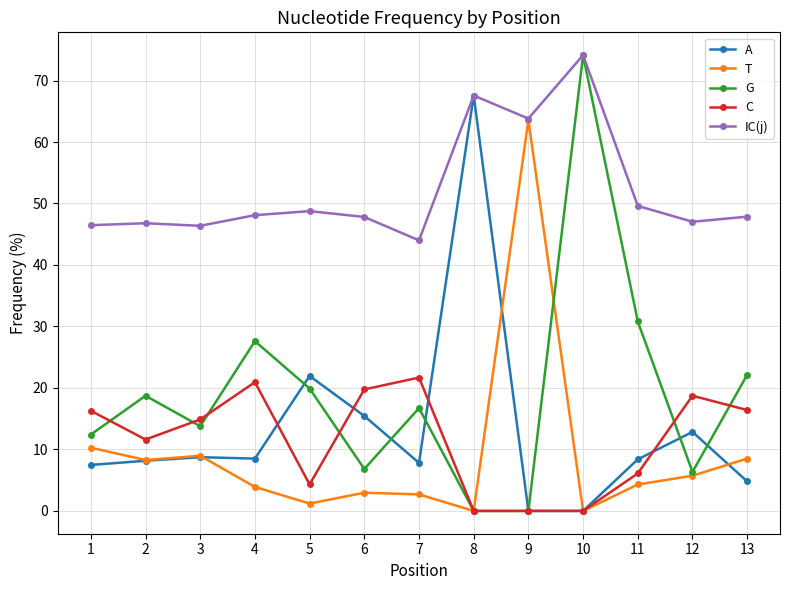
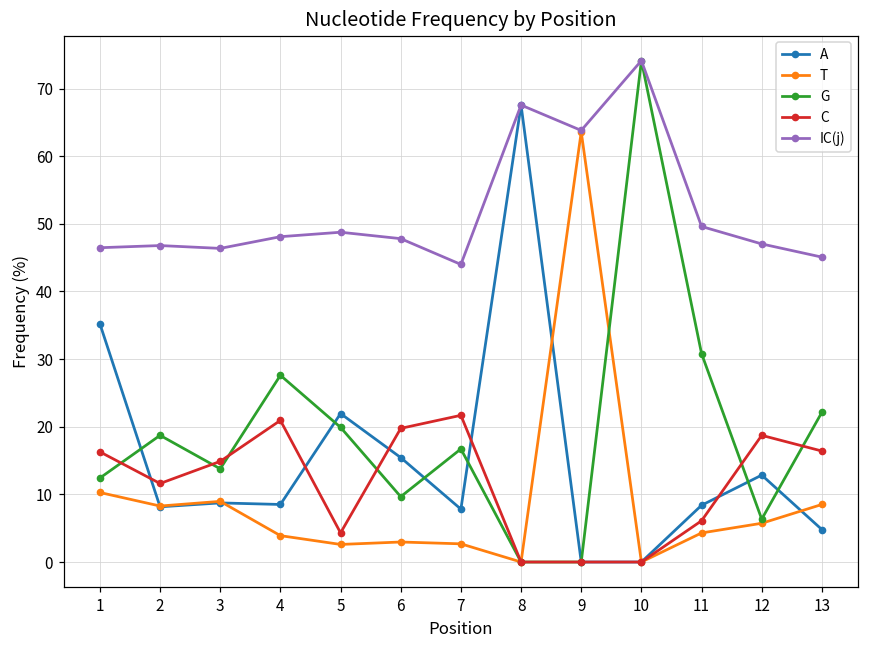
  {
    "A": {
-     "1": 7,
+     "1": 35,
      "4": 9,
      "5": 22,
      "6": 15,
      "7": 8,
      "11": 8,
      "12": 13,
      "13": 5
    },
    "T": {
      "1": 10,
      "4": 4,
-     "5": 1,
+     "5": 3,
      "6": 3,
      "7": 3,
      "11": 4,
      "12": 6,
      "13": 9
    },
    "G": {
      "1": 12,
      "2": 19,
      "3": 14,
      "4": 28,
      "5": 20,
-     "6": 7,
+     "6": 10,
      "7": 17,
      "11": 31,
      "12": 6,
      "13": 22
    },
    "C": {
      "1": 16,
      "2": 12,
      "3": 15,
      "4": 21,
      "5": 4,
      "6": 20,
      "7": 22,
      "11": 6,
      "12": 19,
      "13": 16
    },
    "IC(j)": {
      "1": 46,
      "2": 47,
      "3": 46,
      "4": 48,
      "5": 49,
      "6": 48,
      "7": 44,
      "11": 50,
      "12": 47,
-     "13": 48
+     "13": 45
    }
  }
